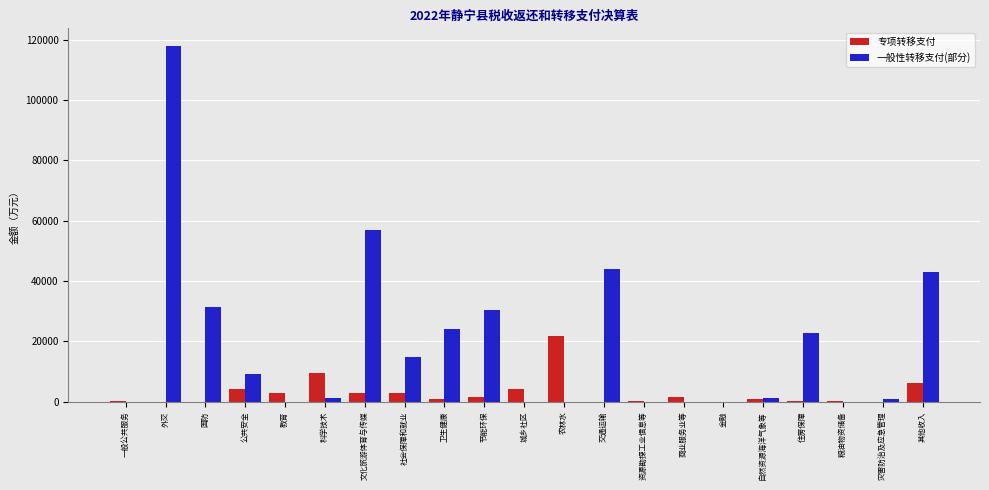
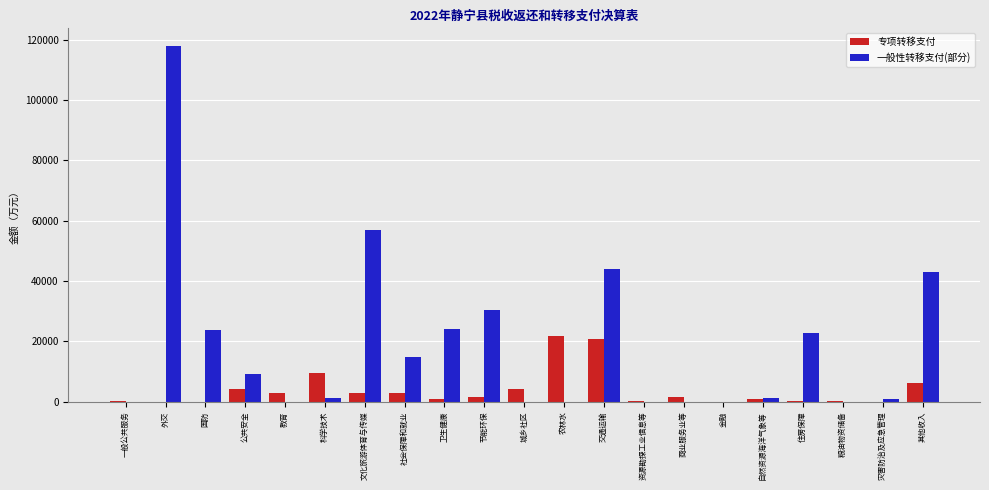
  {
    "专项转移支付": {
      "外交": 0,
      "国防": 0,
      "公共安全": 4000,
      "教育": 3000,
      "科学技术": 9000,
      "文化旅游体育与传媒": 3000,
      "社会保障和就业": 3000,
      "卫生健康": 1000,
      "节能环保": 1000,
      "城乡社区": 4000,
      "农林水": 22000,
-     "交通运输": 0,
+     "交通运输": 21000,
      "商业服务业等": 2000,
      "金融": 0,
      "其他收入": 6000
    },
    "一般性转移支付(部分)": {
      "一般公共服务": 0,
      "外交": 118000,
-     "国防": 31000,
+     "国防": 24000,
      "公共安全": 9000,
      "教育": 0,
      "科学技术": 1000,
      "文化旅游体育与传媒": 57000,
      "社会保障和就业": 15000,
      "卫生健康": 24000,
      "节能环保": 30000,
      "城乡社区": 0,
      "农林水": 0,
      "交通运输": 44000,
      "商业服务业等": 0,
      "金融": 0,
      "自然资源海洋气象等": 1000,
      "住房保障": 23000,
      "粮油物资储备": 0,
      "其他收入": 43000
    }
  }
